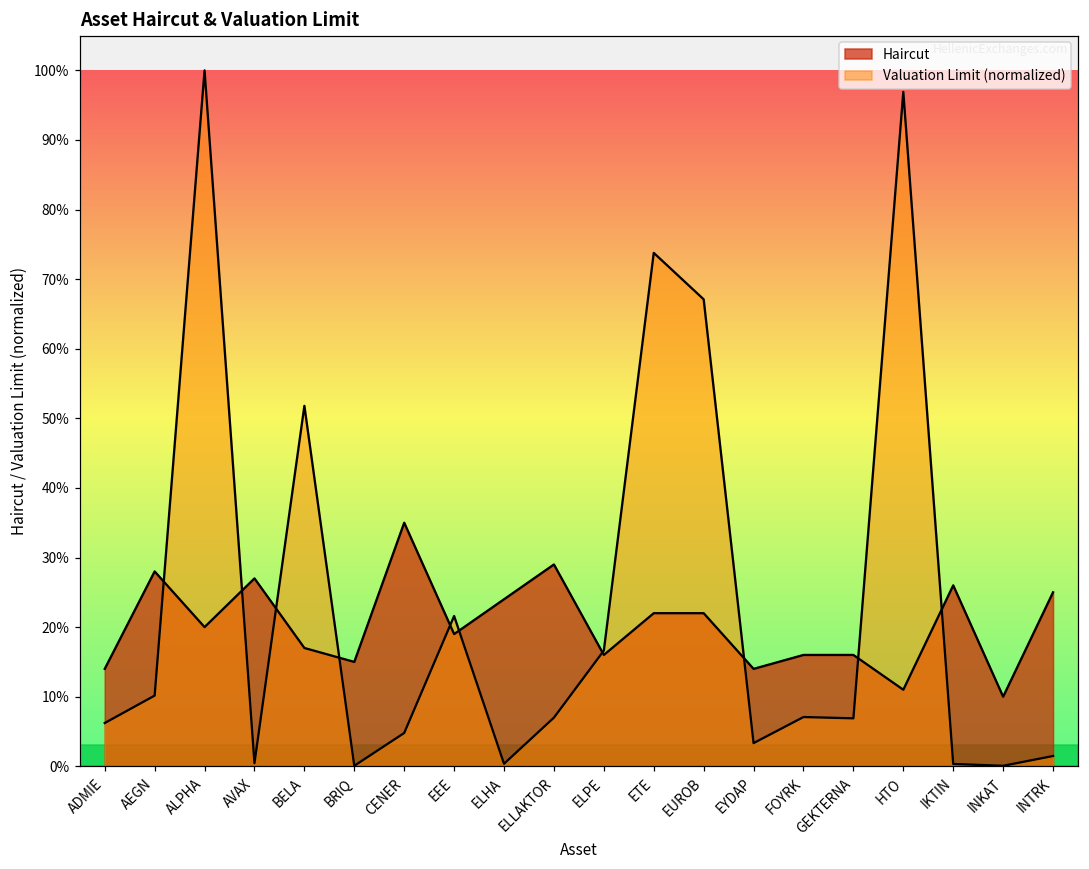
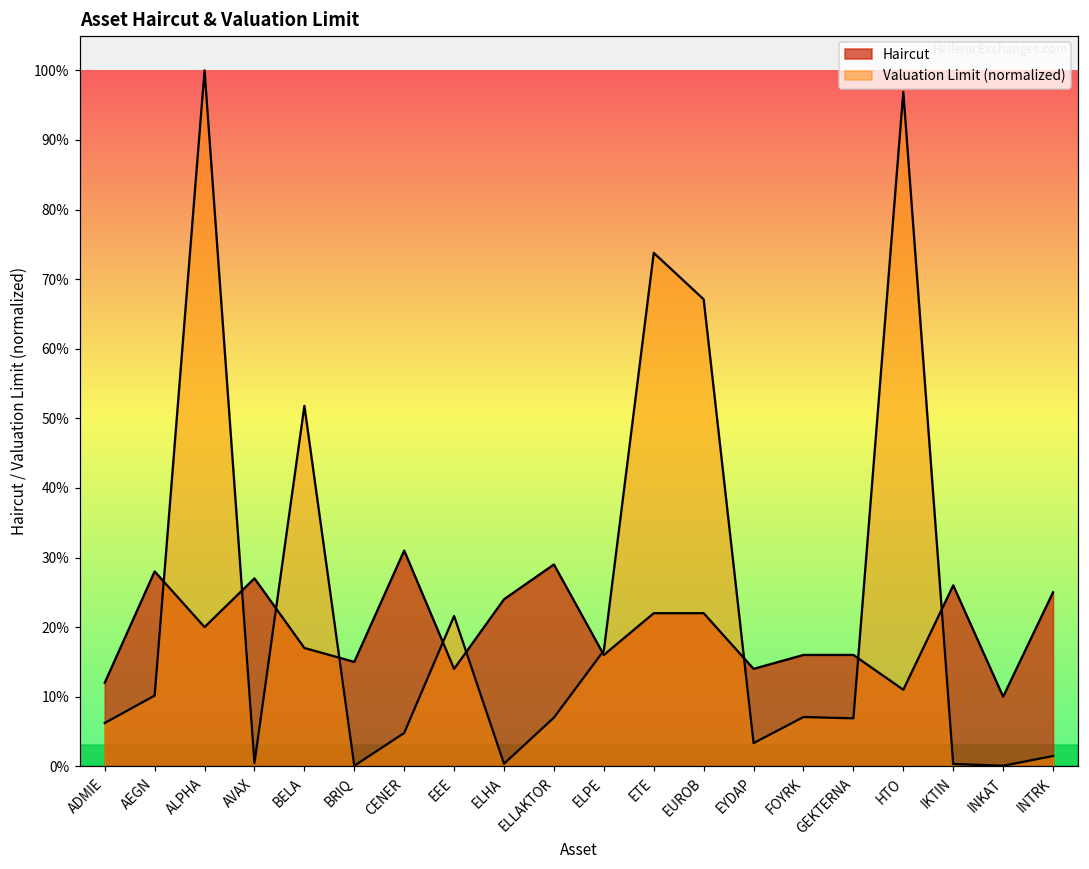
  {
    "Haircut": {
-     "ADMIE": "14%",
+     "ADMIE": "12%",
      "AEGN": "28%",
      "ALPHA": "20%",
      "AVAX": "27%",
      "BELA": "17%",
      "BRIQ": "15%",
-     "CENER": "35%",
-     "EEE": "19%",
+     "CENER": "31%",
+     "EEE": "14%",
      "ELHA": "24%",
      "ELLAKTOR": "29%",
      "ELPE": "16%",
      "ETE": "22%",
      "EUROB": "22%",
      "EYDAP": "14%",
      "FOYRK": "16%",
      "GEKTERNA": "16%",
      "HTO": "11%",
      "IKTIN": "26%",
      "INKAT": "10%",
      "INTRK": "25%"
    },
    "Valuation Limit (normalized)": {
      "ADMIE": "6%",
      "AEGN": "10%",
      "ALPHA": "100%",
      "BELA": "52%",
      "CENER": "5%",
      "EEE": "22%",
      "ELLAKTOR": "7%",
      "ELPE": "17%",
      "ETE": "74%",
      "EUROB": "67%",
      "EYDAP": "3%",
      "FOYRK": "7%",
      "GEKTERNA": "7%",
      "HTO": "97%"
    }
  }
